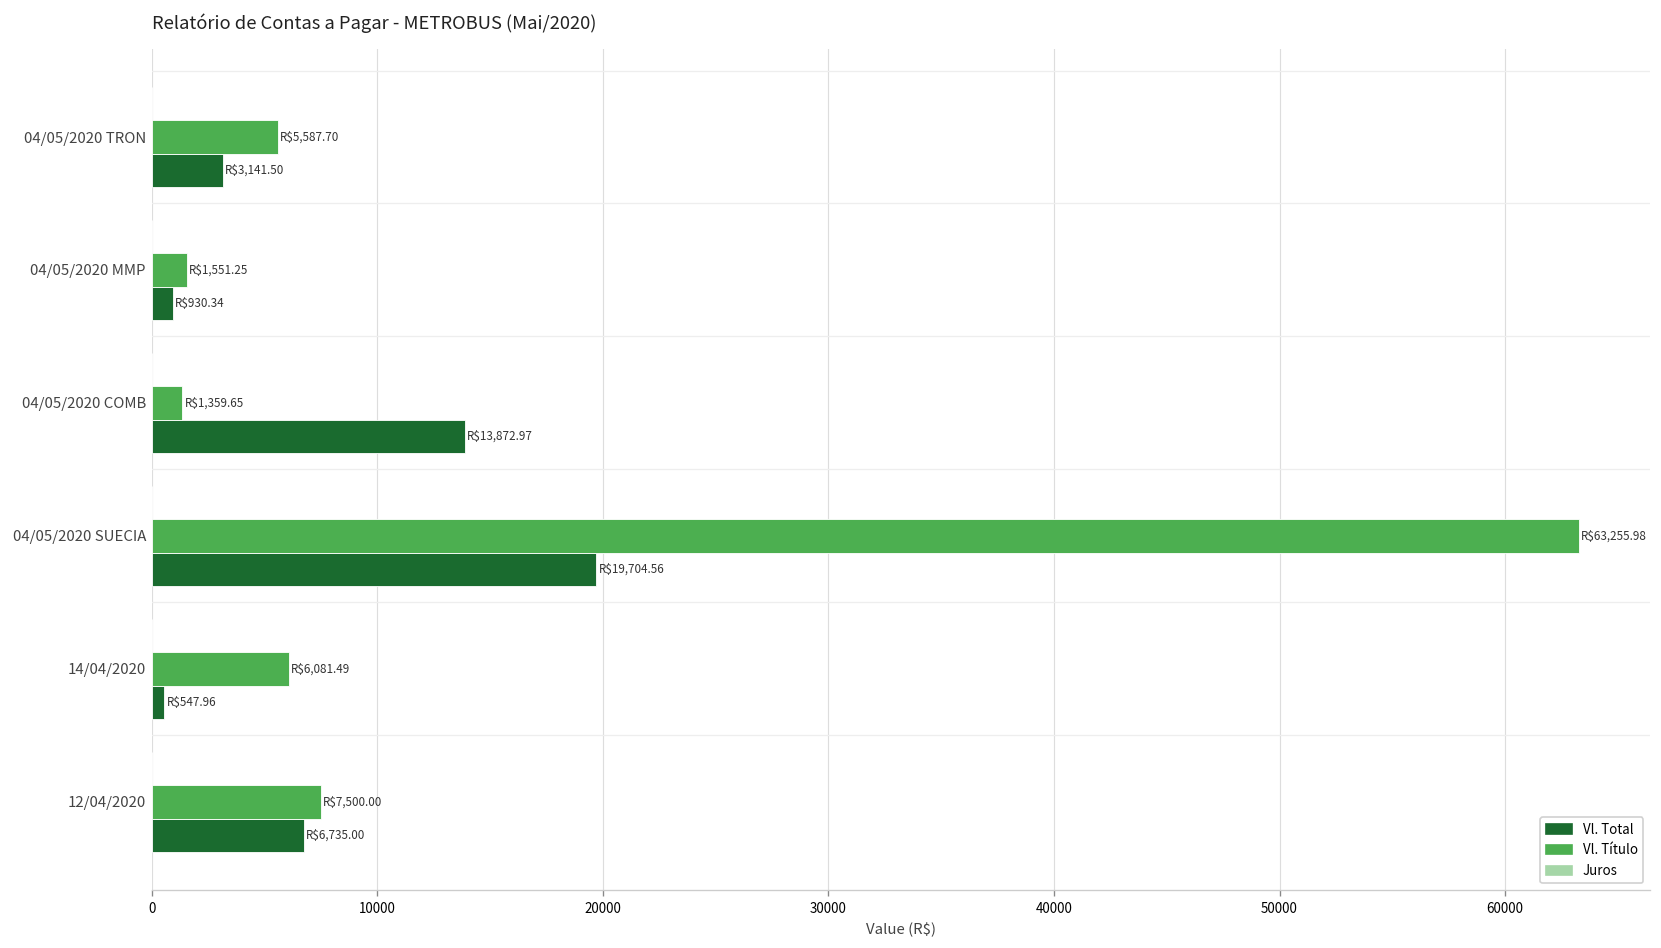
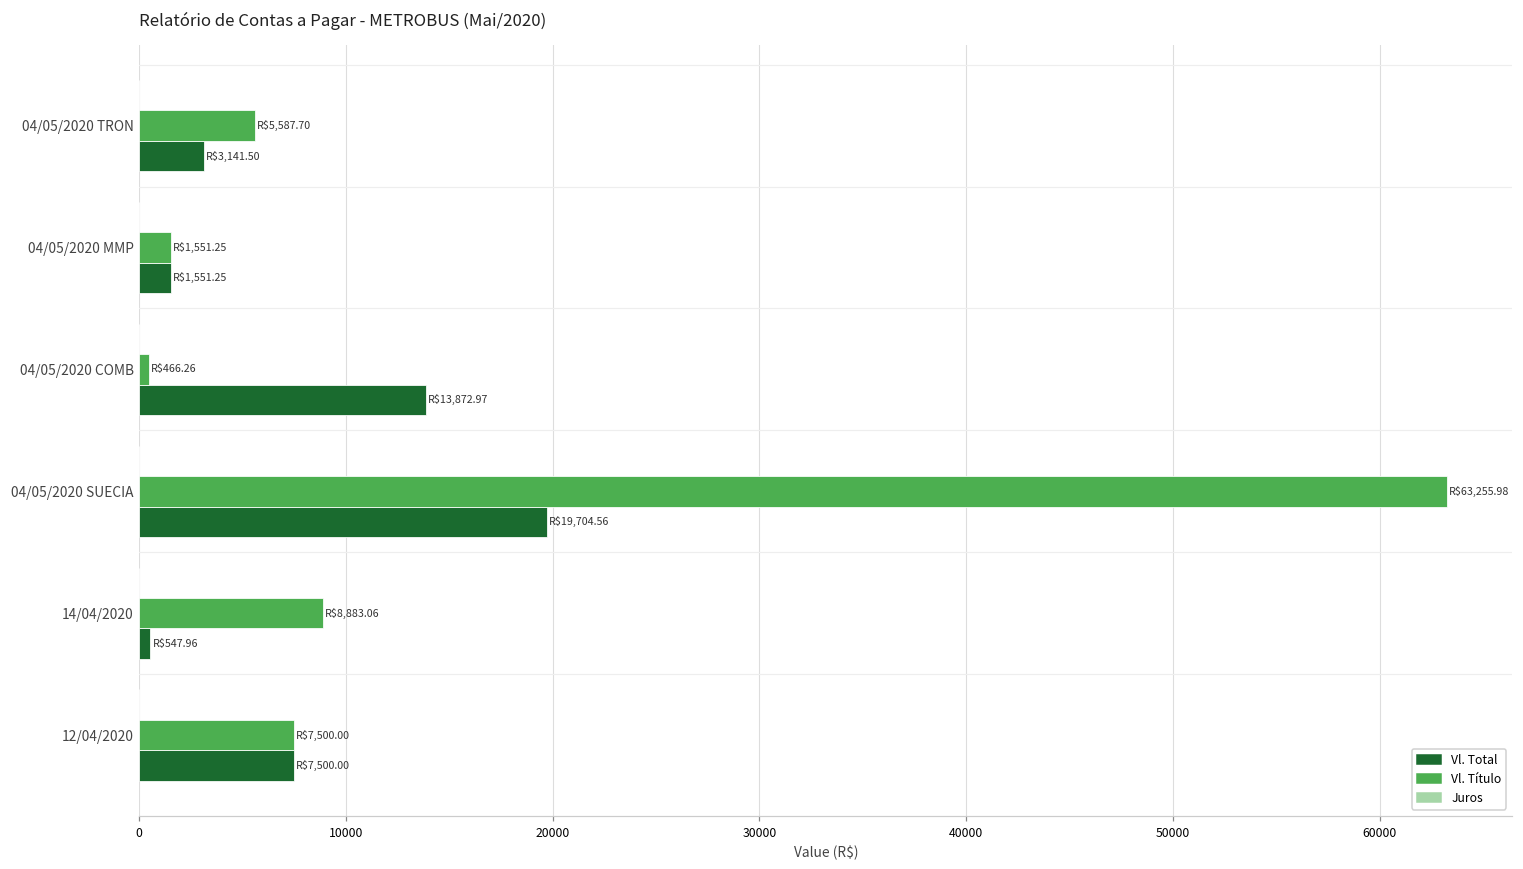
  {
    "Vl. Total": {
      "04/05/2020 TRON": "$3,141.50",
-     "04/05/2020 MMP": "$930.34",
+     "04/05/2020 MMP": "$1,551.25",
      "04/05/2020 COMB": "$13,872.97",
      "04/05/2020 SUECIA": "$19,704.56",
      "14/04/2020": "$547.96",
-     "12/04/2020": "$6,735.00"
+     "12/04/2020": "$7,500.00"
    },
    "Vl. Título": {
      "04/05/2020 TRON": "$5,587.70",
      "04/05/2020 MMP": "$1,551.25",
-     "04/05/2020 COMB": "$1,359.65",
+     "04/05/2020 COMB": "$466.26",
      "04/05/2020 SUECIA": "$63,255.98",
-     "14/04/2020": "$6,081.49",
+     "14/04/2020": "$8,883.06",
      "12/04/2020": "$7,500.00"
    },
    "Juros": {
      "04/05/2020 TRON": "0",
      "04/05/2020 MMP": "0",
      "04/05/2020 COMB": "0",
      "04/05/2020 SUECIA": "0",
      "14/04/2020": "0",
      "12/04/2020": "0"
    }
  }
